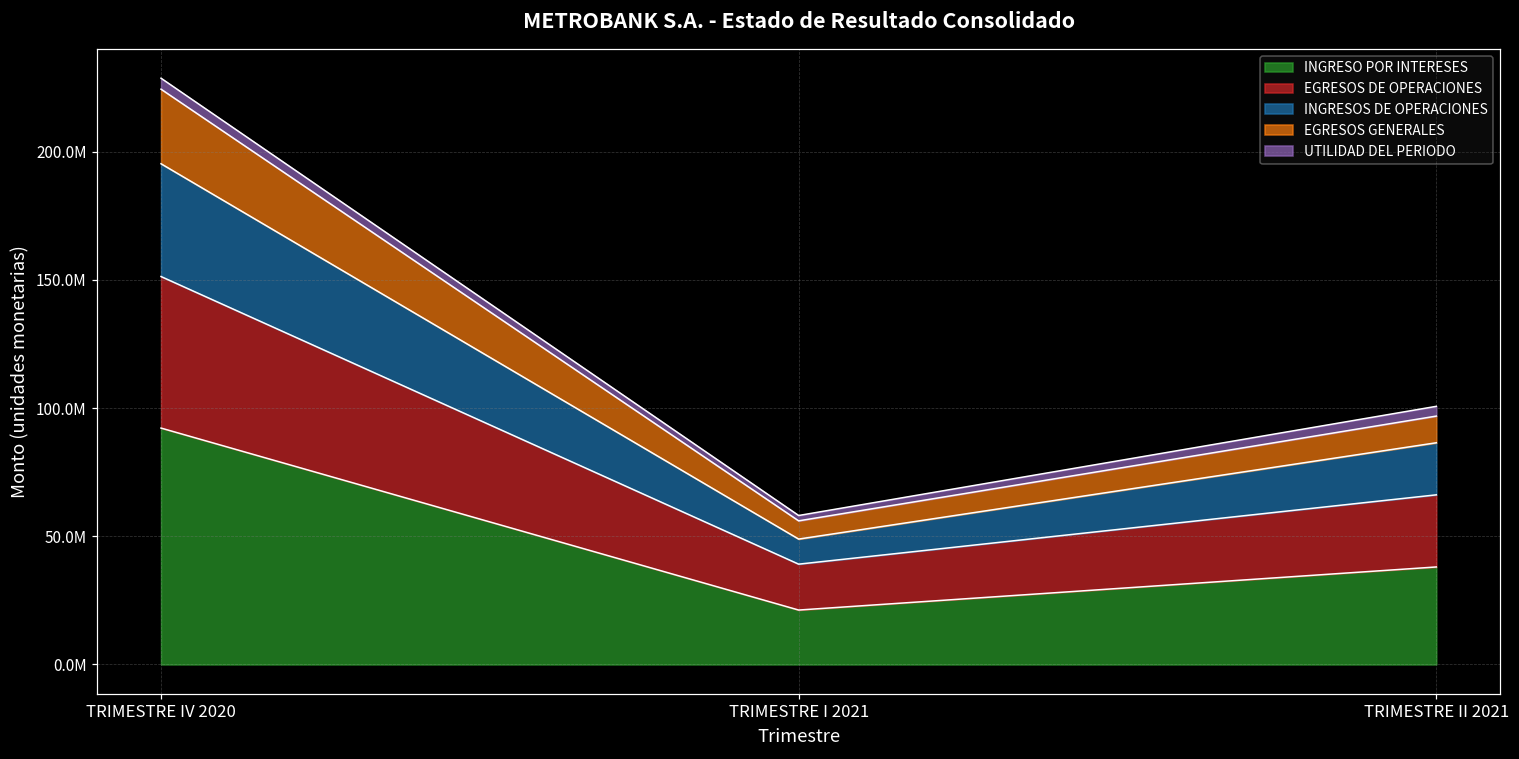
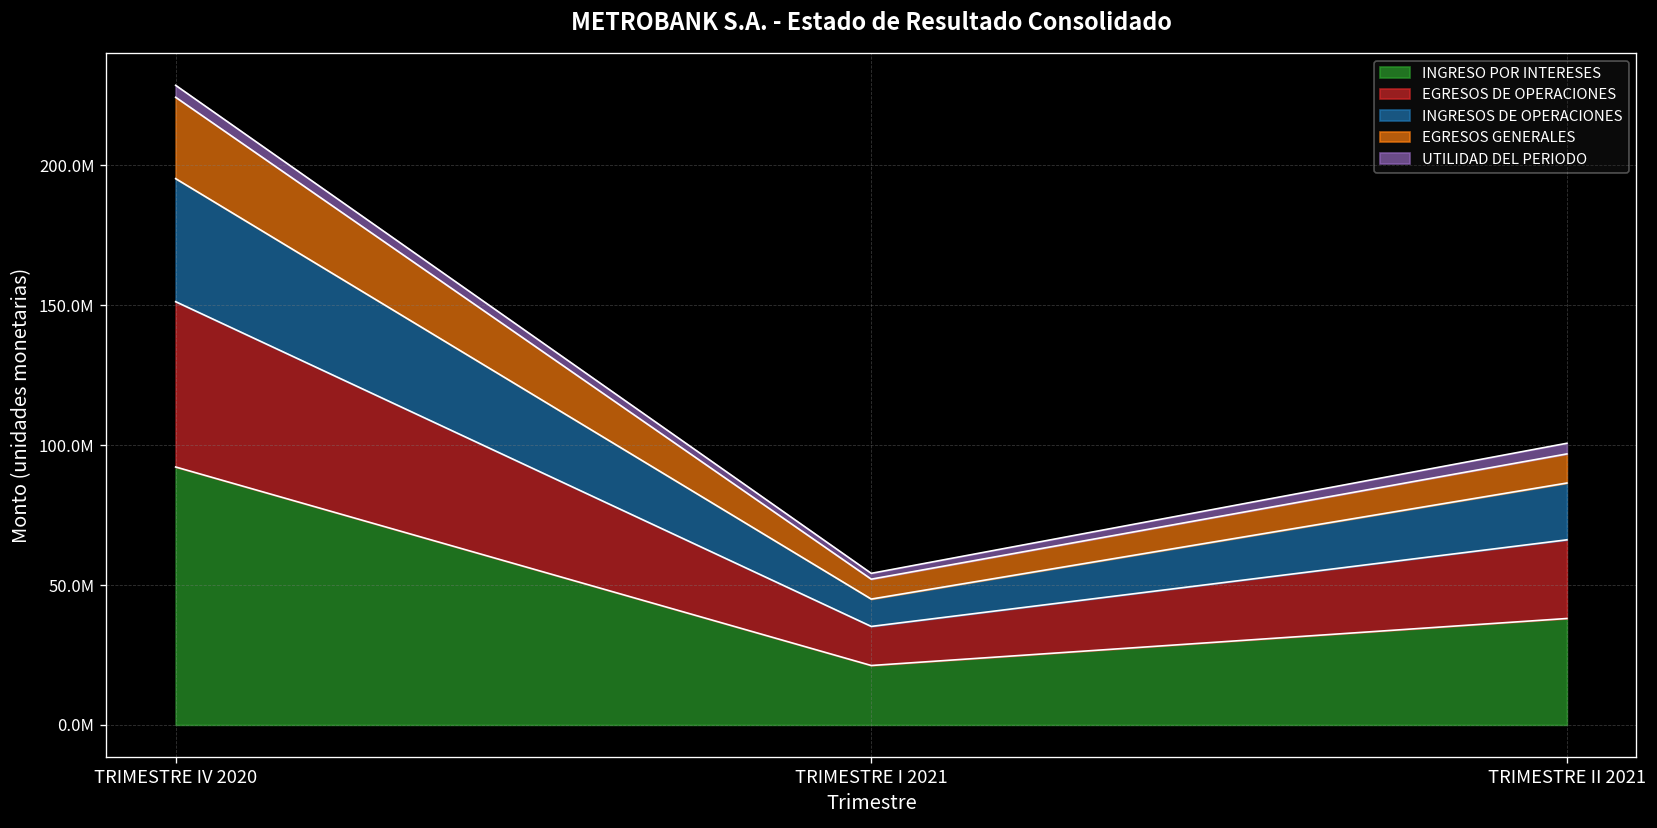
  {
    "INGRESO POR INTERESES": {
      "TRIMESTRE IV 2020": 92000000,
      "TRIMESTRE I 2021": 21000000,
      "TRIMESTRE II 2021": 38000000
    },
    "EGRESOS DE OPERACIONES": {
      "TRIMESTRE IV 2020": 59000000,
-     "TRIMESTRE I 2021": 18000000,
+     "TRIMESTRE I 2021": 14000000,
      "TRIMESTRE II 2021": 28000000
    },
    "INGRESOS DE OPERACIONES": {
      "TRIMESTRE IV 2020": 44000000,
      "TRIMESTRE I 2021": 10000000,
      "TRIMESTRE II 2021": 20000000
    },
    "EGRESOS GENERALES": {
      "TRIMESTRE IV 2020": 29000000,
      "TRIMESTRE I 2021": 7000000,
      "TRIMESTRE II 2021": 10000000
    },
    "UTILIDAD DEL PERIODO": {
      "TRIMESTRE IV 2020": 4000000,
      "TRIMESTRE I 2021": 2000000,
      "TRIMESTRE II 2021": 4000000
    }
  }
